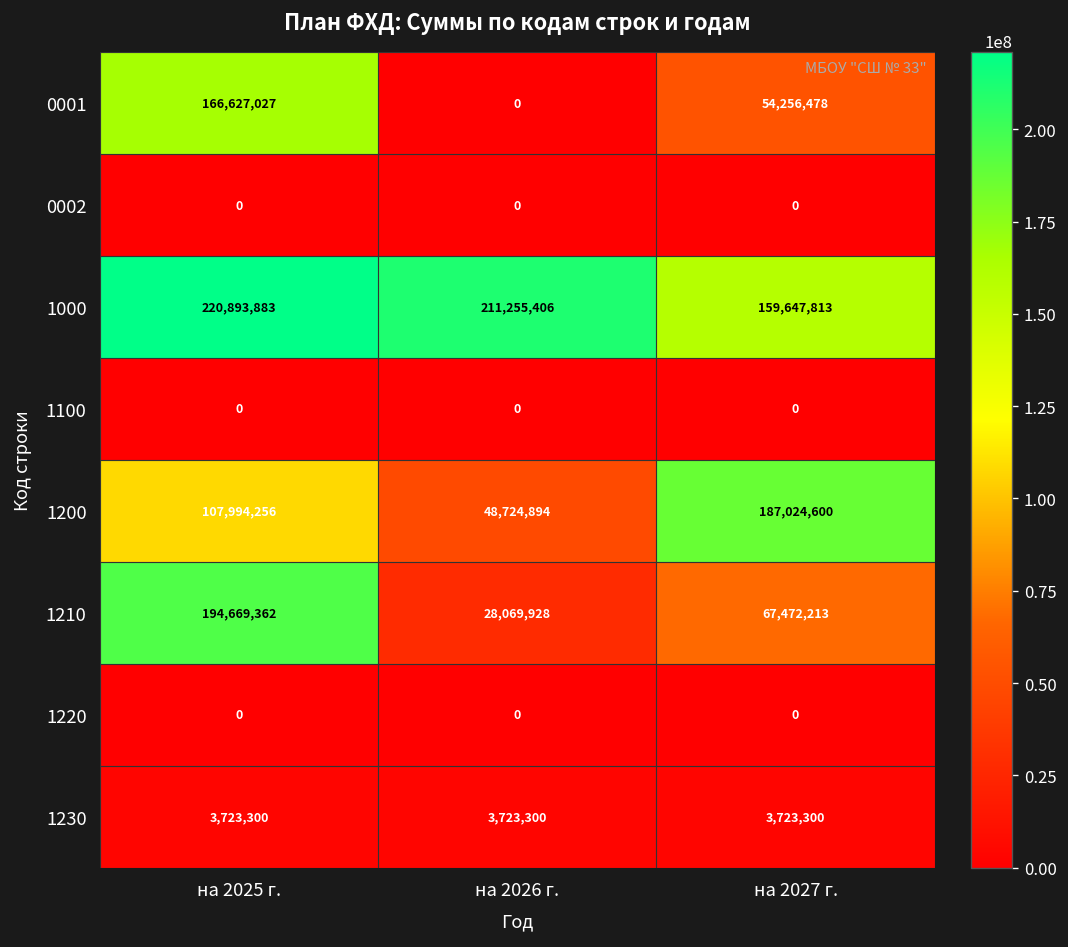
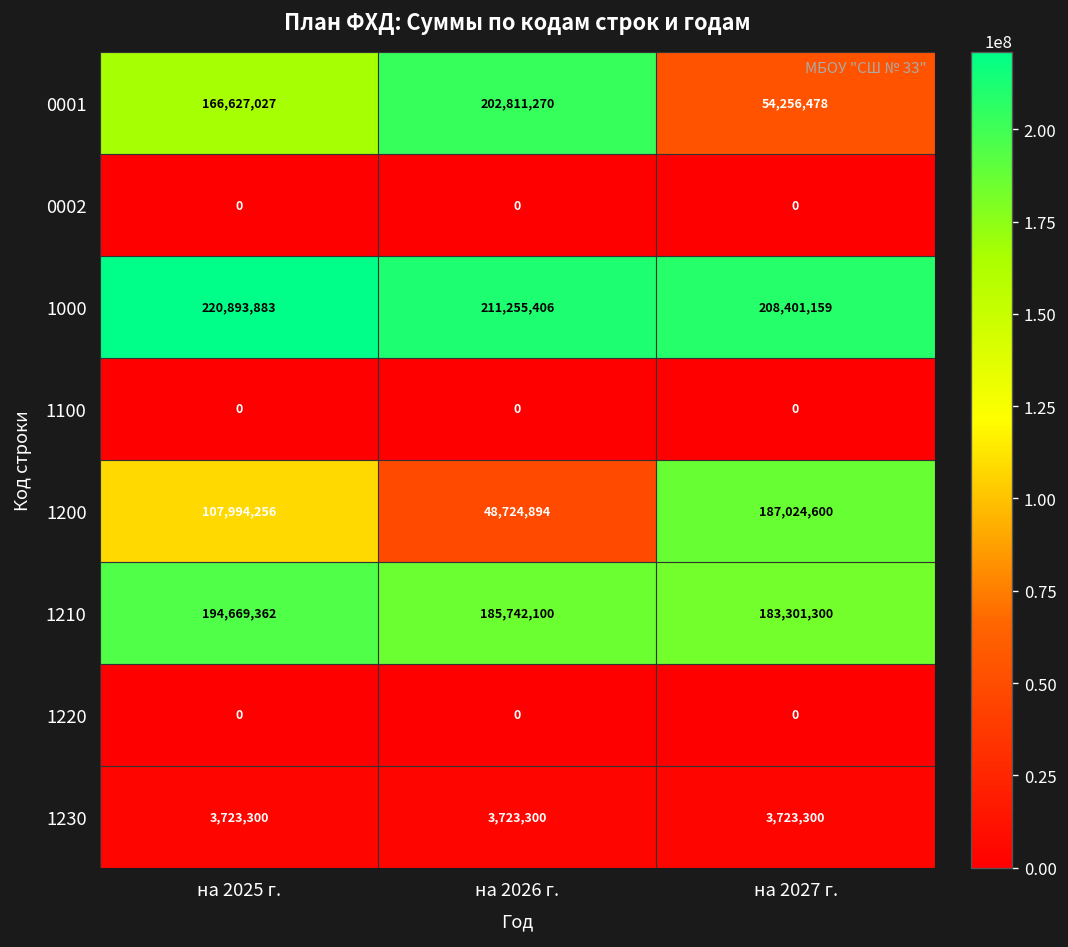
  {
    "0001": {
      "на 2025 г.": "166,627,027",
-     "на 2026 г.": "0"
+     "на 2026 г.": "202,811,270"
    },
    "0002": {
      "на 2025 г.": "0",
      "на 2026 г.": "0",
      "на 2027 г.": "0"
    },
    "1000": {
      "на 2025 г.": "220,893,883",
      "на 2026 г.": "211,255,406",
-     "на 2027 г.": "159,647,813"
+     "на 2027 г.": "208,401,159"
    },
    "1100": {
      "на 2025 г.": "0",
      "на 2026 г.": "0",
      "на 2027 г.": "0"
    },
    "1200": {
      "на 2025 г.": "107,994,256",
      "на 2026 г.": "48,724,894",
      "на 2027 г.": "187,024,600"
    },
    "1210": {
      "на 2025 г.": "194,669,362",
-     "на 2026 г.": "28,069,928",
-     "на 2027 г.": "67,472,213"
+     "на 2026 г.": "185,742,100",
+     "на 2027 г.": "183,301,300"
    },
    "1220": {
      "на 2025 г.": "0",
      "на 2026 г.": "0",
      "на 2027 г.": "0"
    },
    "1230": {
      "на 2025 г.": "3,723,300",
      "на 2026 г.": "3,723,300",
      "на 2027 г.": "3,723,300"
    }
  }
